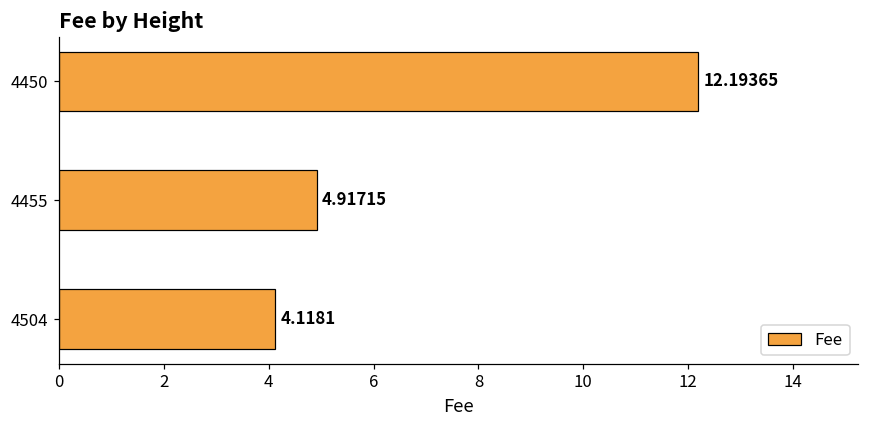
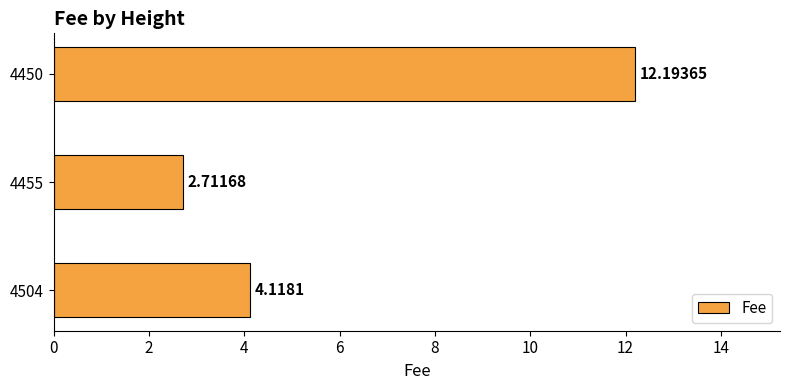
  {
    "4450": 12.19365,
-   "4455": 4.91715,
+   "4455": 2.71168,
    "4504": 4.1181
  }
